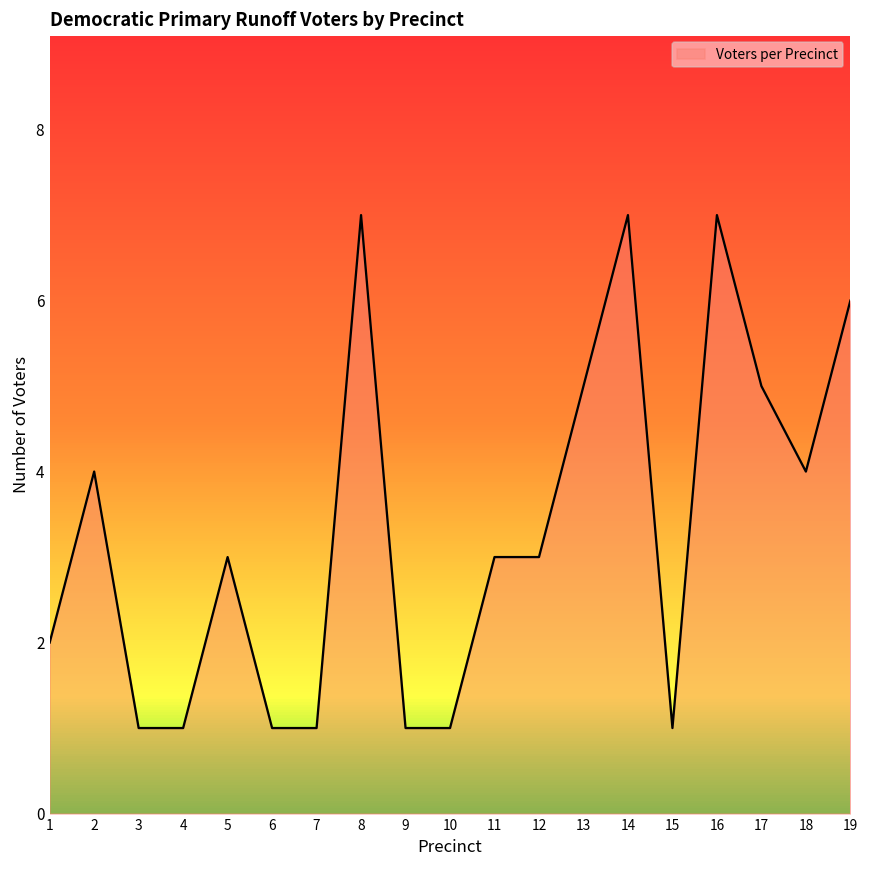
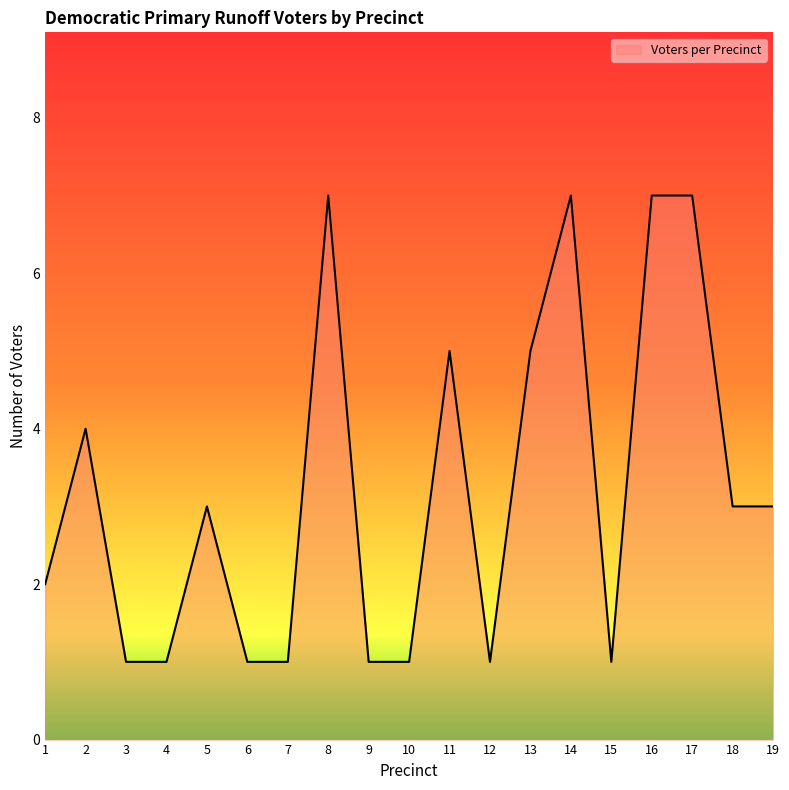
  {
    "1": 2,
    "2": 4,
    "3": 1,
    "4": 1,
    "5": 3,
    "6": 1,
    "7": 1,
    "8": 7,
    "9": 1,
    "10": 1,
-   "11": 3,
-   "12": 3,
+   "11": 5,
+   "12": 1,
    "13": 5,
    "14": 7,
    "15": 1,
    "16": 7,
-   "17": 5,
-   "18": 4,
-   "19": 6
+   "17": 7,
+   "18": 3,
+   "19": 3
  }
